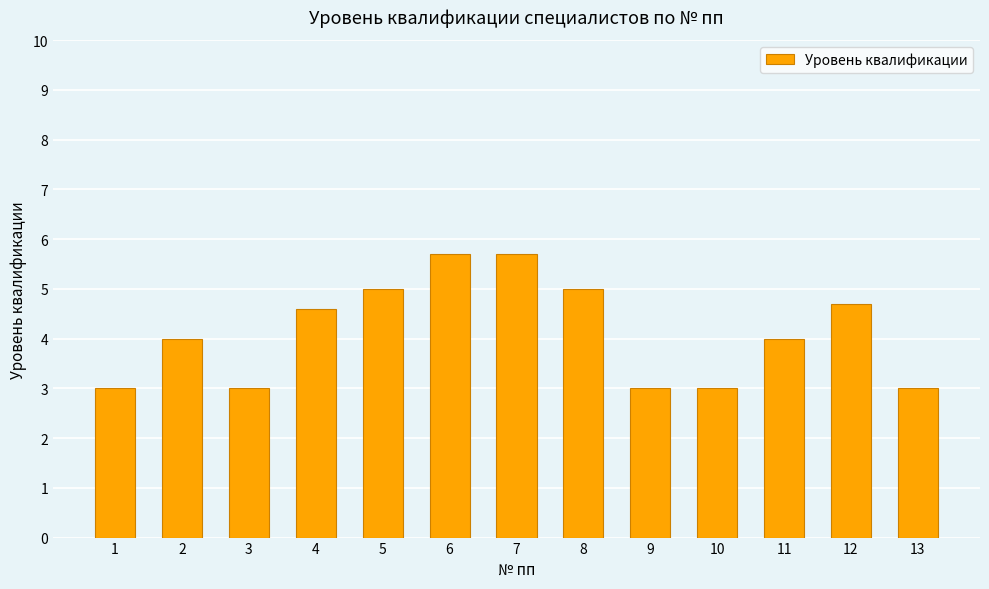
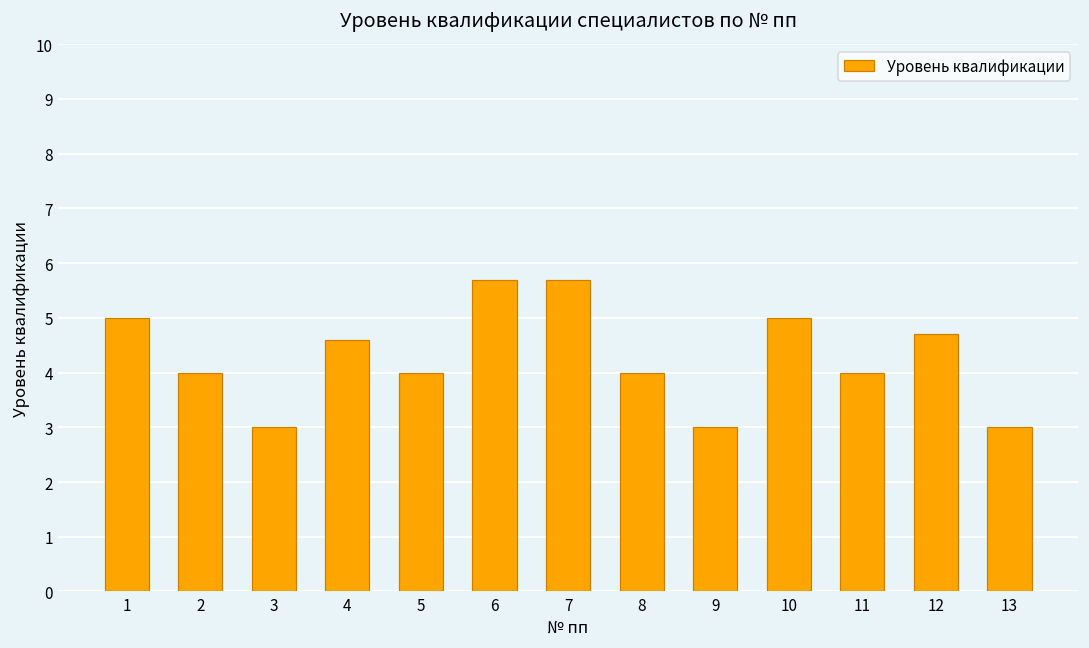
  {
-   "1": 3,
+   "1": 5,
    "2": 4,
    "3": 3,
    "4": 4.6,
-   "5": 5,
+   "5": 4,
    "6": 5.7,
    "7": 5.7,
-   "8": 5,
+   "8": 4,
    "9": 3,
-   "10": 3,
+   "10": 5,
    "11": 4,
    "12": 4.7,
    "13": 3
  }
